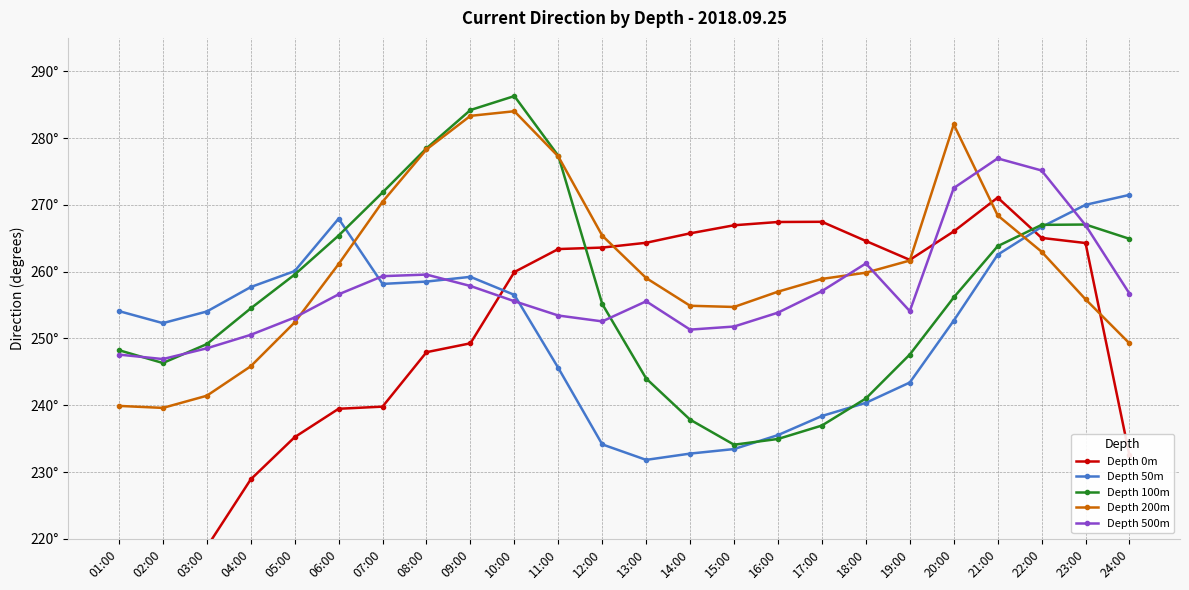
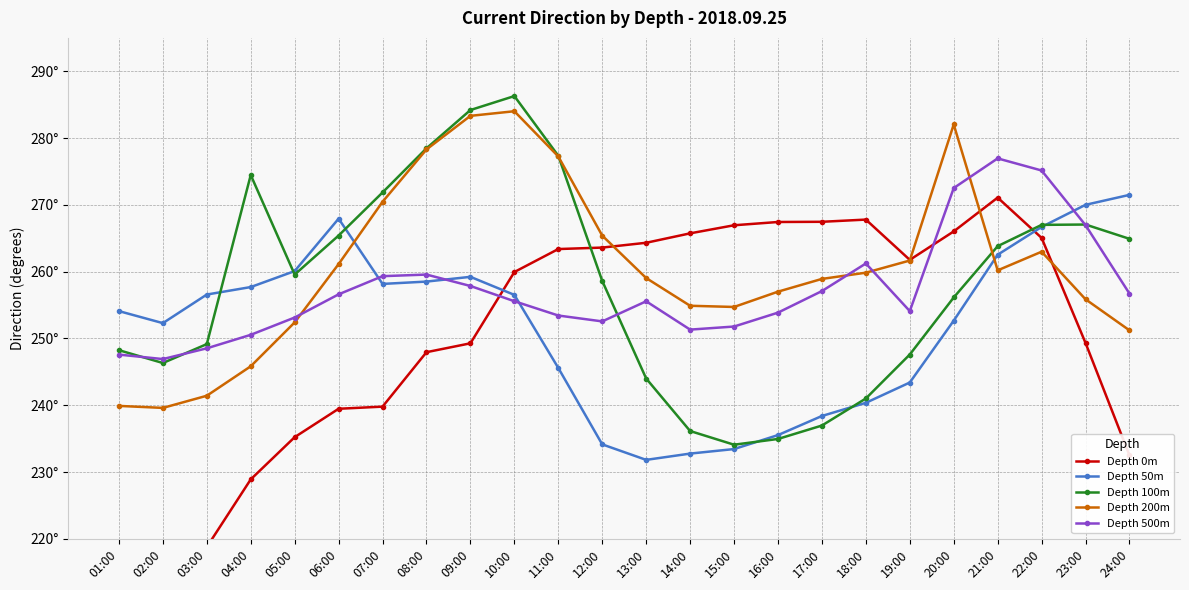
  {
    "Depth 0m": {
      "04:00": "229°",
      "05:00": "235°",
      "06:00": "239°",
      "07:00": "240°",
      "08:00": "248°",
      "09:00": "249°",
      "10:00": "260°",
      "11:00": "263°",
      "12:00": "264°",
      "13:00": "264°",
      "14:00": "266°",
      "15:00": "267°",
      "16:00": "267°",
      "17:00": "267°",
-     "18:00": "265°",
+     "18:00": "268°",
      "20:00": "266°",
      "21:00": "271°",
      "22:00": "265°",
-     "23:00": "264°"
+     "23:00": "249°"
    },
    "Depth 50m": {
      "01:00": "254°",
      "02:00": "252°",
-     "03:00": "254°",
+     "03:00": "257°",
      "04:00": "258°",
      "05:00": "260°",
      "06:00": "268°",
      "07:00": "258°",
      "08:00": "259°",
      "09:00": "259°",
      "10:00": "257°",
      "11:00": "246°",
      "12:00": "234°",
      "13:00": "232°",
      "14:00": "233°",
      "15:00": "233°",
      "16:00": "236°",
      "17:00": "238°",
      "18:00": "240°",
      "19:00": "243°",
      "20:00": "253°",
      "21:00": "263°",
      "23:00": "270°",
      "24:00": "272°"
    },
    "Depth 100m": {
      "01:00": "248°",
      "02:00": "246°",
      "03:00": "249°",
-     "04:00": "255°",
+     "04:00": "274°",
      "05:00": "260°",
      "06:00": "265°",
      "07:00": "272°",
      "09:00": "284°",
      "10:00": "286°",
-     "12:00": "255°",
+     "12:00": "259°",
      "13:00": "244°",
-     "14:00": "238°",
+     "14:00": "236°",
      "15:00": "234°",
      "16:00": "235°",
      "17:00": "237°",
      "18:00": "241°",
      "19:00": "248°",
      "20:00": "256°",
      "21:00": "264°",
      "24:00": "265°"
    },
    "Depth 200m": {
      "01:00": "240°",
      "02:00": "240°",
      "03:00": "241°",
      "04:00": "246°",
      "05:00": "252°",
      "06:00": "261°",
      "07:00": "270°",
      "09:00": "283°",
      "10:00": "284°",
      "12:00": "265°",
      "13:00": "259°",
      "14:00": "255°",
      "15:00": "255°",
      "16:00": "257°",
      "17:00": "259°",
      "18:00": "260°",
      "20:00": "282°",
-     "21:00": "268°",
+     "21:00": "260°",
      "22:00": "263°",
      "23:00": "256°",
-     "24:00": "249°"
+     "24:00": "251°"
    },
    "Depth 500m": {
      "01:00": "248°",
      "02:00": "247°",
      "03:00": "249°",
      "04:00": "251°",
      "05:00": "253°",
      "06:00": "257°",
      "07:00": "259°",
      "08:00": "260°",
      "09:00": "258°",
      "10:00": "256°",
      "11:00": "253°",
      "12:00": "253°",
      "13:00": "256°",
      "14:00": "251°",
      "15:00": "252°",
      "16:00": "254°",
      "17:00": "257°",
      "18:00": "261°",
      "19:00": "254°",
      "20:00": "273°",
      "21:00": "277°",
      "22:00": "275°",
      "24:00": "257°"
    }
  }
